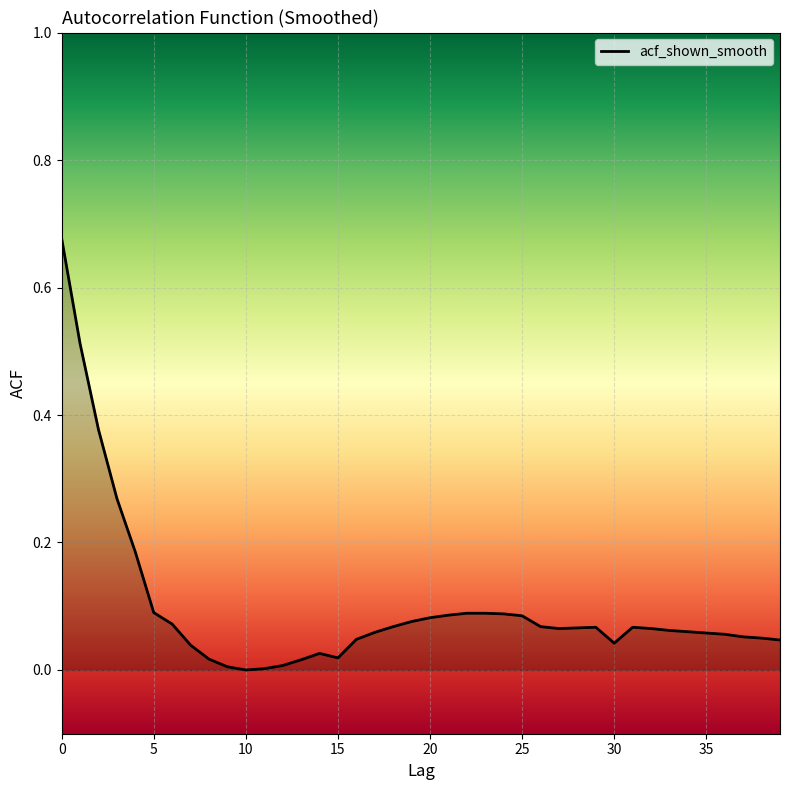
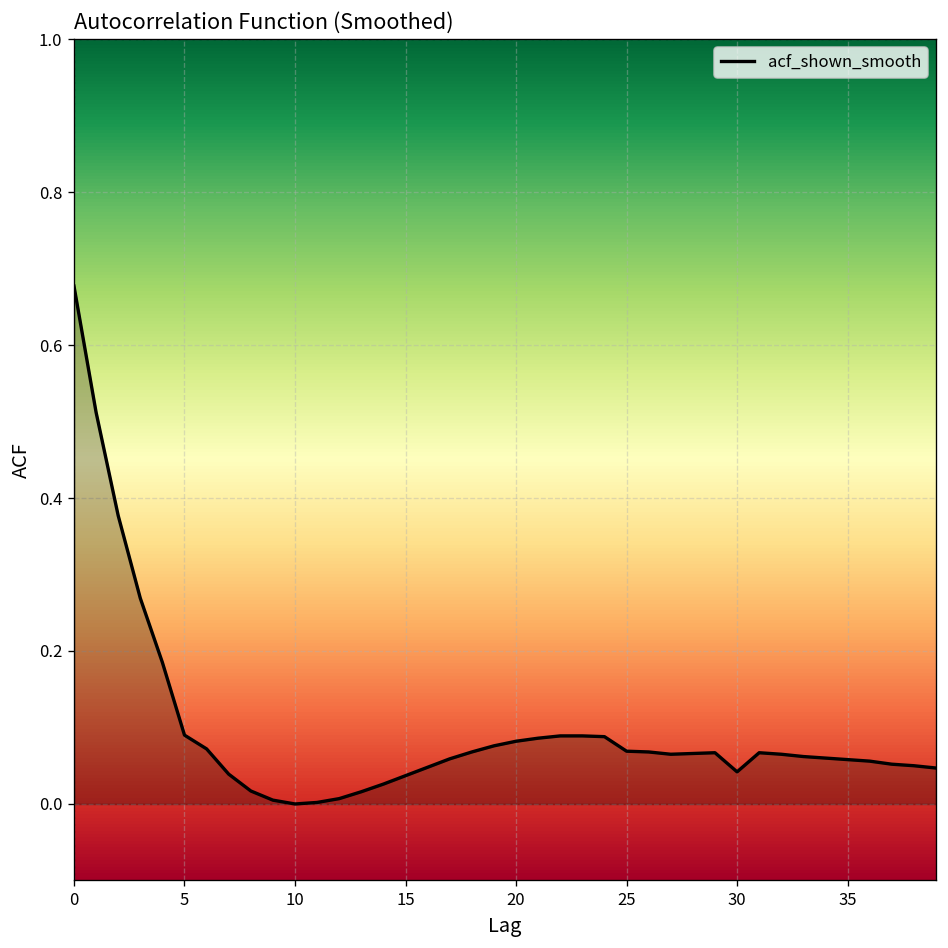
  {
    "0": 0.68,
    "5": 0.09,
    "10": 0.00,
-   "15": 0.02,
+   "15": 0.04,
    "20": 0.08,
-   "25": 0.09,
+   "25": 0.07,
    "30": 0.04,
    "35": 0.06
  }
